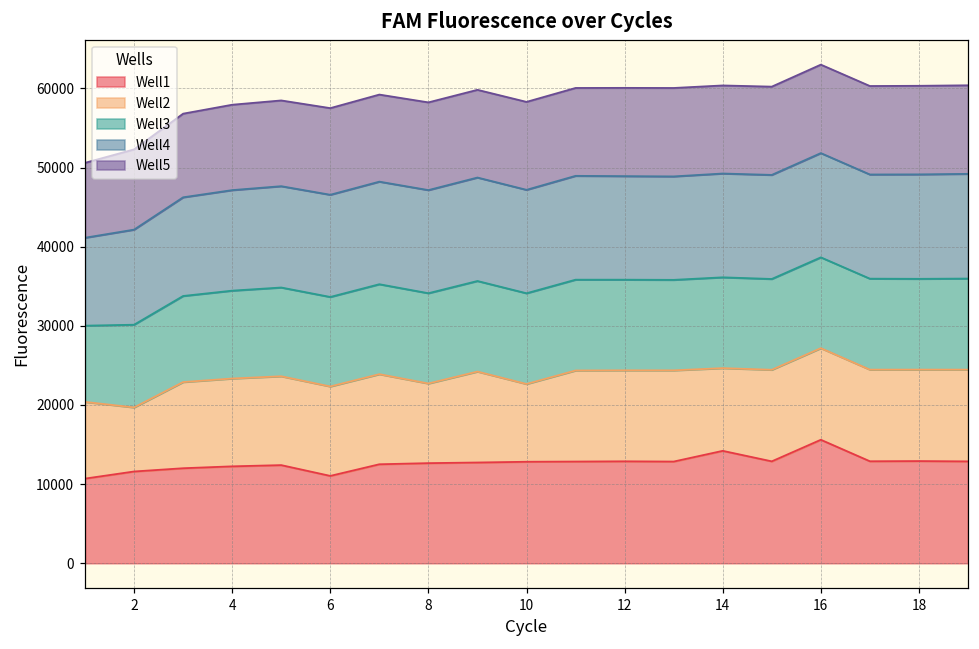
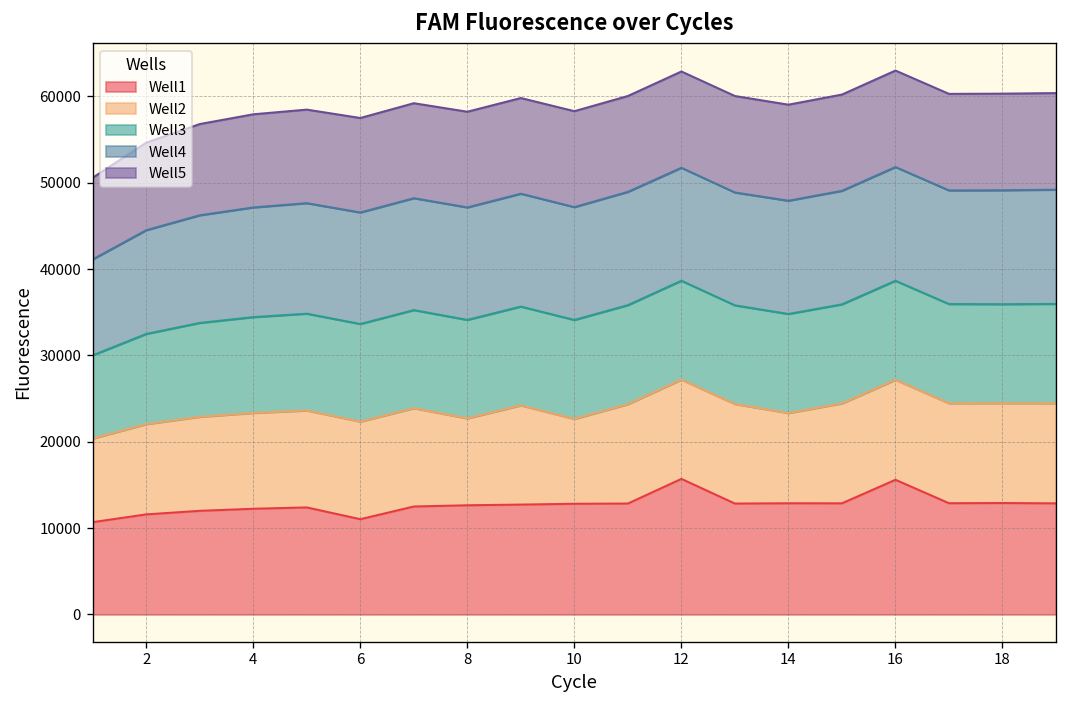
  {
    "Well1": {
      "2": 12000,
      "4": 12000,
      "6": 11000,
      "8": 13000,
      "10": 13000,
-     "12": 13000,
-     "14": 14000,
+     "12": 16000,
+     "14": 13000,
      "16": 16000,
      "18": 13000
    },
    "Well2": {
-     "2": 8000,
+     "2": 10000,
      "4": 11000,
      "6": 11000,
      "8": 10000,
      "10": 10000,
      "12": 11000,
      "14": 10000,
      "16": 12000,
      "18": 12000
    }
  }
